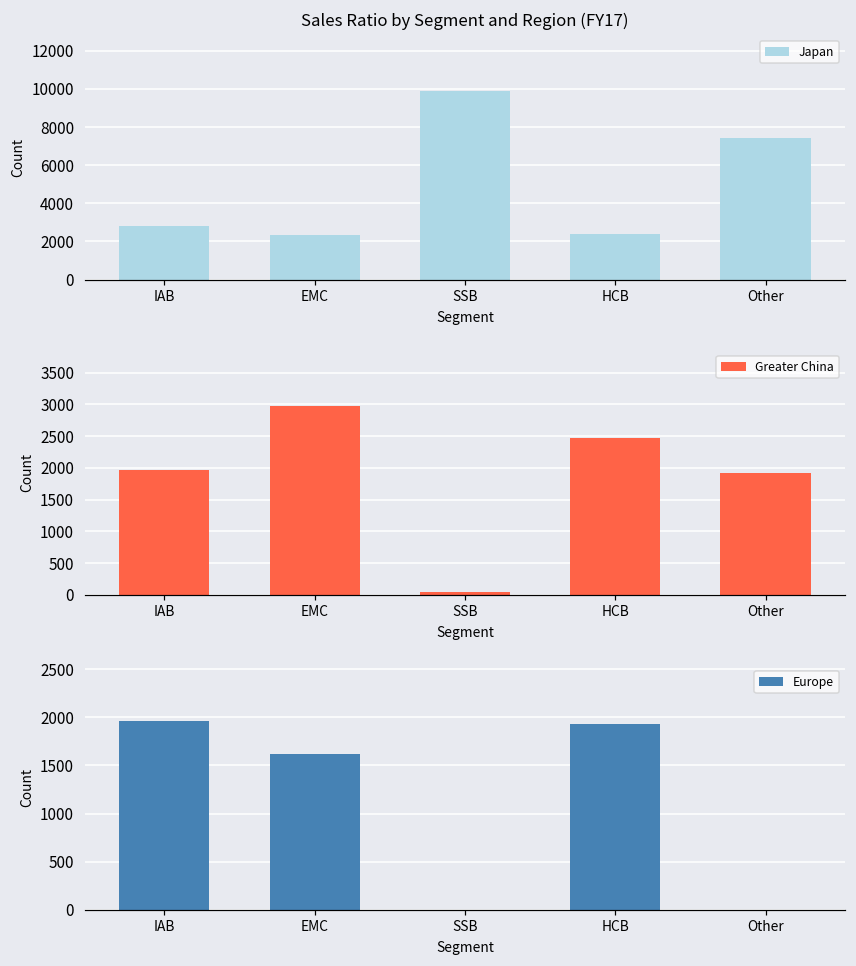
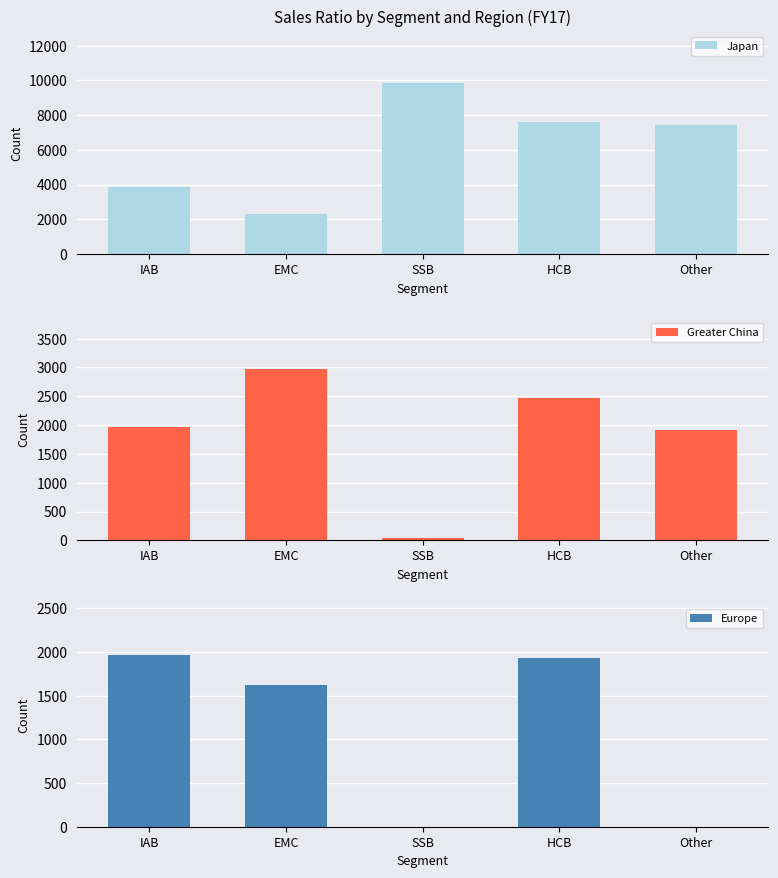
  {
    "Sales Ratio by Segment and Region (FY17)": {
-     "IAB": 2800,
+     "IAB": 3800,
      "EMC": 2300,
      "SSB": 9900,
-     "HCB": 2400,
+     "HCB": 7600,
      "Other": 7400
    }
  }
